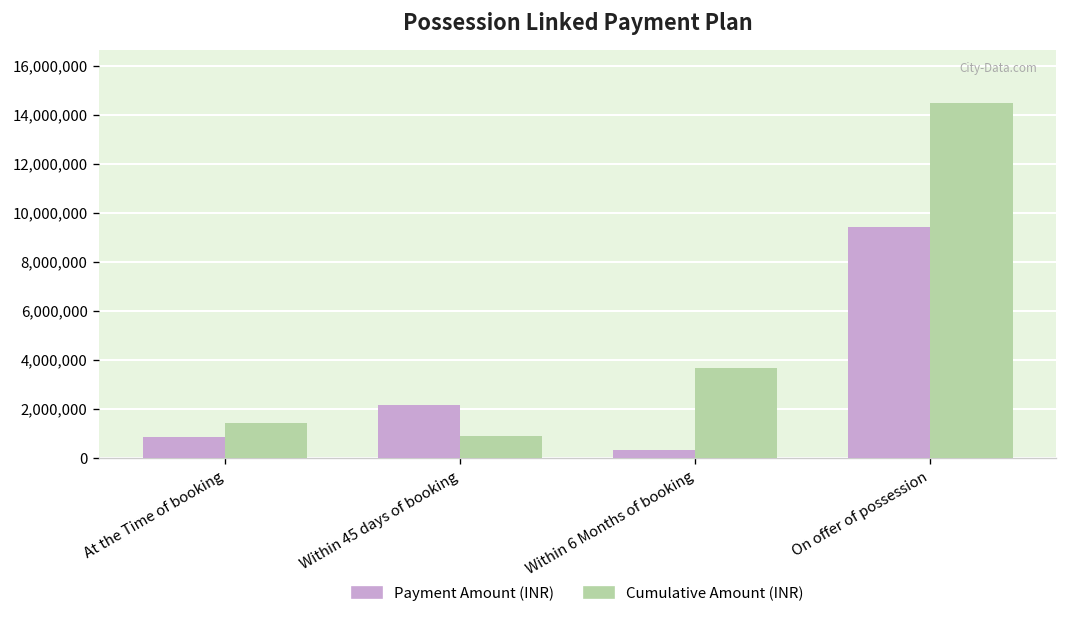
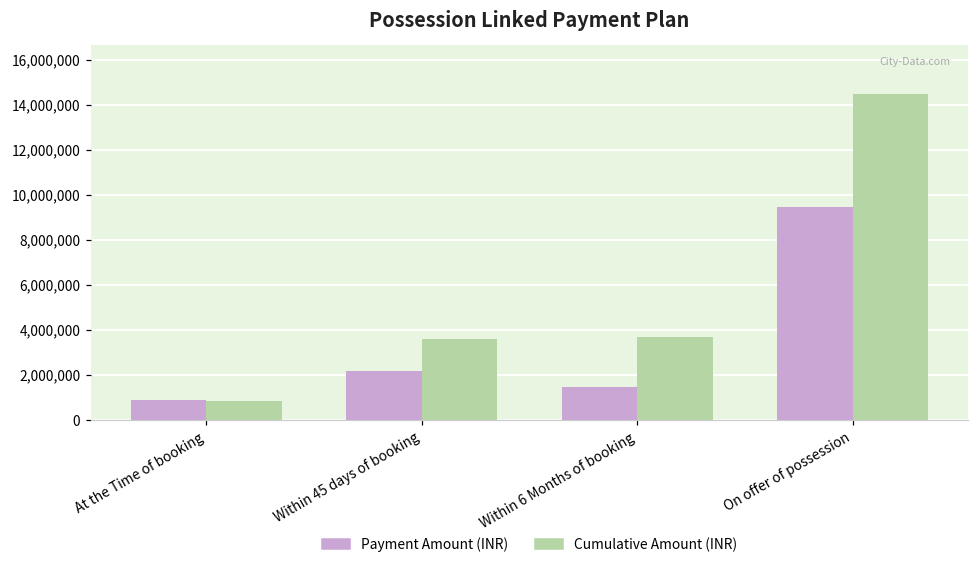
  {
    "Payment Amount (INR)": {
      "At the Time of booking": "900,000",
      "Within 45 days of booking": "2,200,000",
-     "Within 6 Months of booking": "300,000",
+     "Within 6 Months of booking": "1,400,000",
      "On offer of possession": "9,400,000"
    },
    "Cumulative Amount (INR)": {
-     "At the Time of booking": "1,400,000",
-     "Within 45 days of booking": "900,000",
+     "At the Time of booking": "800,000",
+     "Within 45 days of booking": "3,600,000",
      "Within 6 Months of booking": "3,700,000",
      "On offer of possession": "14,500,000"
    }
  }
